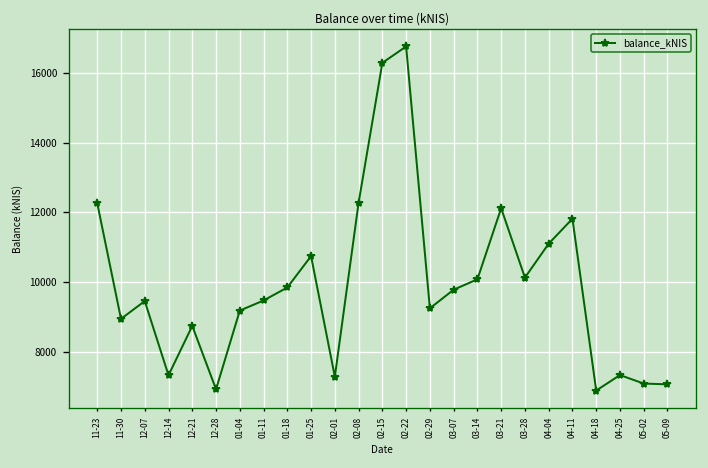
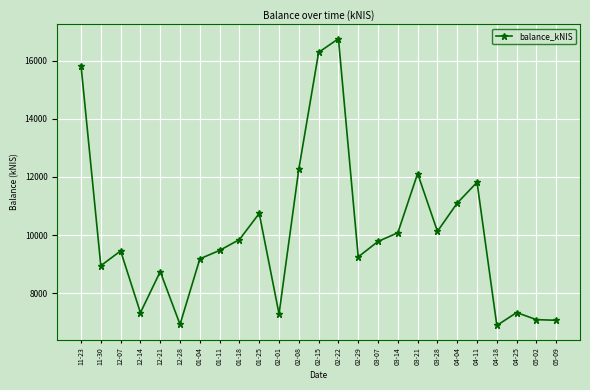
  {
-   "11-23": 12300,
+   "11-23": 15800,
    "11-30": 8900,
    "12-07": 9500,
    "12-14": 7300,
    "12-21": 8700,
    "12-28": 6900,
    "01-04": 9200,
    "01-11": 9500,
    "01-18": 9800,
    "01-25": 10700,
    "02-01": 7300,
    "02-08": 12300,
    "02-15": 16300,
    "02-22": 16800,
    "02-29": 9200,
    "03-07": 9800,
    "03-14": 10100,
    "03-21": 12100,
    "03-28": 10100,
    "04-04": 11100,
    "04-11": 11800,
    "04-18": 6900,
    "04-25": 7300,
    "05-02": 7100,
    "05-09": 7100
  }
